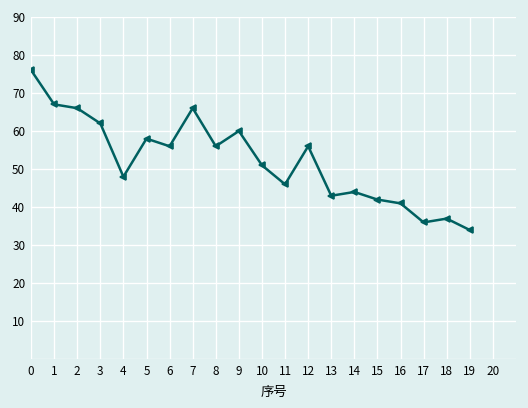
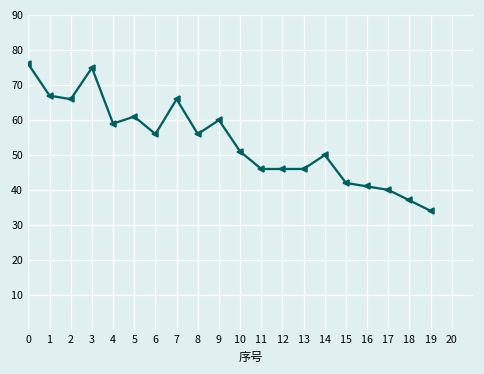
  {
    "0": 76,
    "1": 67,
    "2": 66,
-   "3": 62,
-   "4": 48,
-   "5": 58,
+   "3": 75,
+   "4": 59,
+   "5": 61,
    "6": 56,
    "7": 66,
    "8": 56,
    "9": 60,
    "10": 51,
    "11": 46,
-   "12": 56,
-   "13": 43,
-   "14": 44,
+   "12": 46,
+   "13": 46,
+   "14": 50,
    "15": 42,
    "16": 41,
-   "17": 36,
+   "17": 40,
    "18": 37,
    "19": 34
  }
